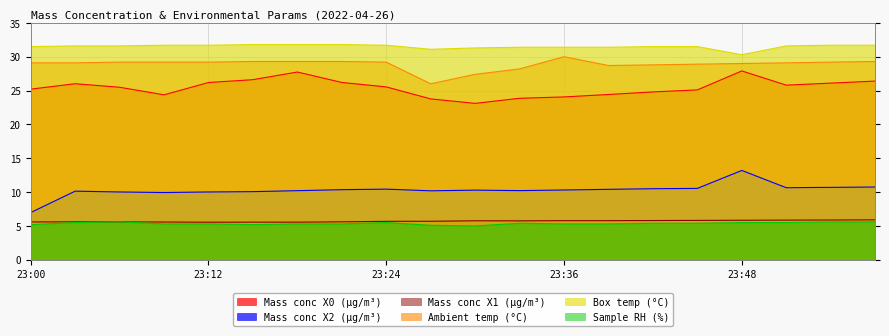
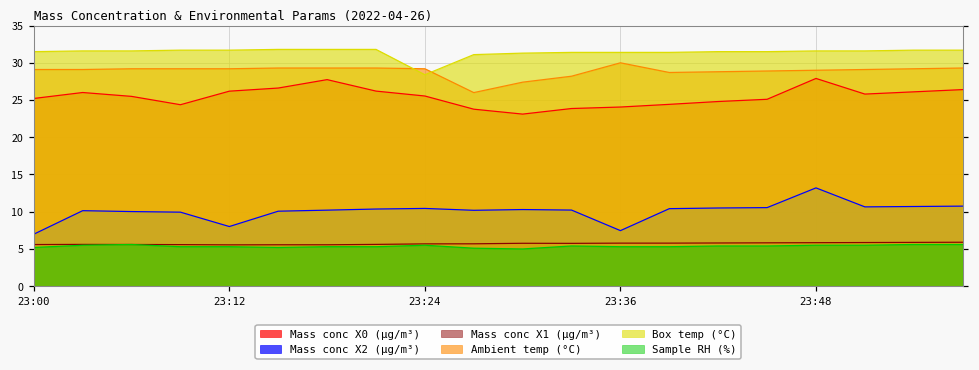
  {
    "Mass conc X0 (μg/m³)": {
      "23:00": 25,
      "23:12": 26,
      "23:24": 26,
      "23:36": 24,
      "23:48": 28
    },
    "Mass conc X2 (μg/m³)": {
      "23:00": 7,
-     "23:12": 10,
+     "23:12": 8,
      "23:24": 10,
-     "23:36": 10,
+     "23:36": 7,
      "23:48": 13
    },
    "Mass conc X1 (μg/m³)": {
      "23:00": 6,
      "23:36": 6
    },
    "Ambient temp (°C)": {
      "23:00": 29,
      "23:12": 29,
      "23:24": 29,
      "23:36": 30,
      "23:48": 29
    },
    "Box temp (°C)": {
      "23:00": 32,
      "23:12": 32,
-     "23:24": 32,
+     "23:24": 28,
      "23:36": 31,
-     "23:48": 30
+     "23:48": 32
    },
    "Sample RH (%)": {
      "23:00": 5,
      "23:36": 5
    }
  }
